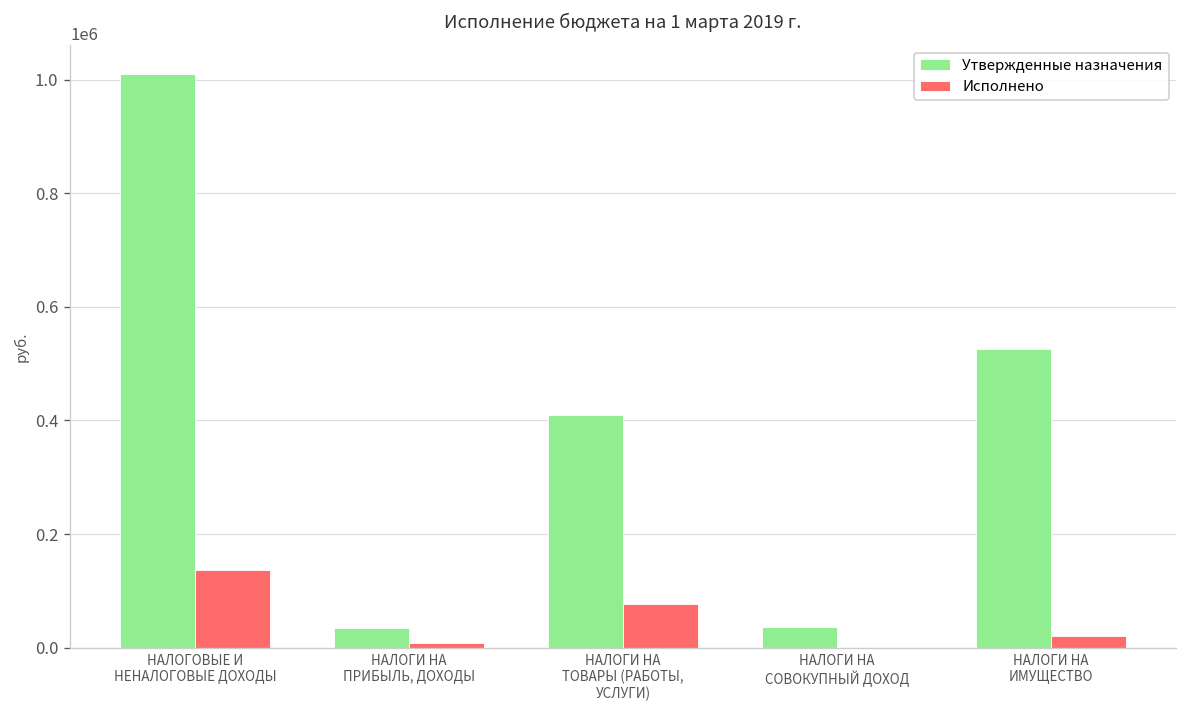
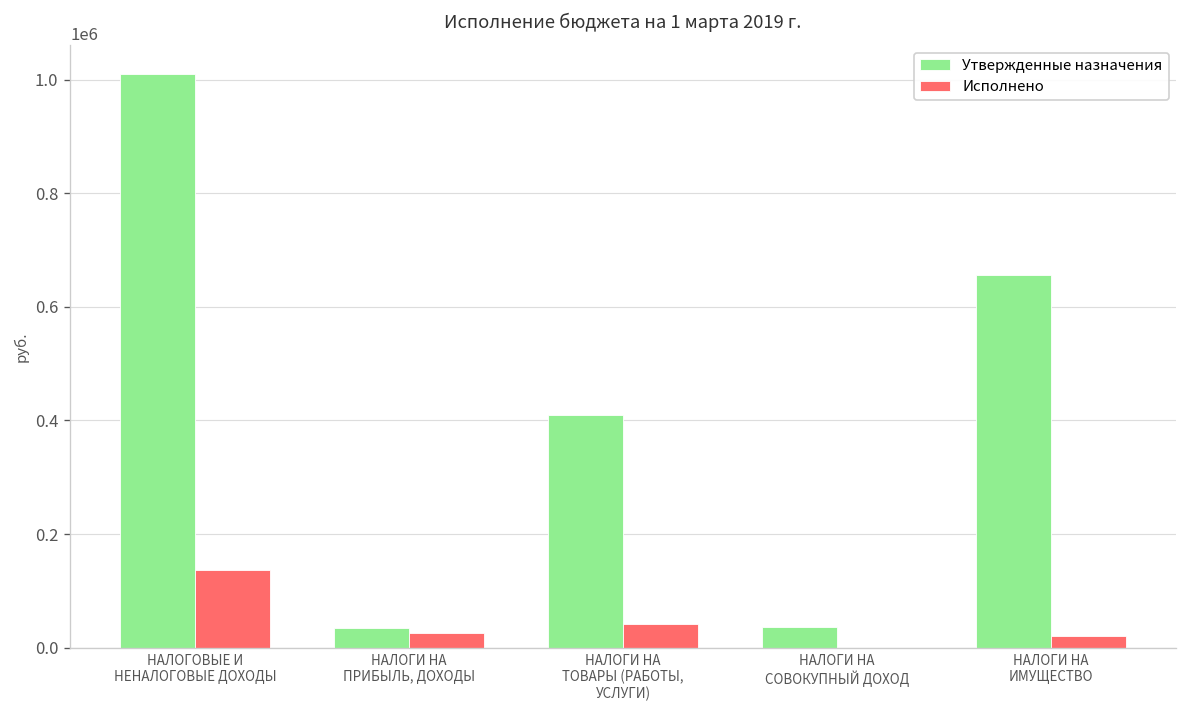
  {
    "Утвержденные назначения": {
      "НАЛОГОВЫЕ И НЕНАЛОГОВЫЕ ДОХОДЫ": 1010000,
      "НАЛОГИ НА ПРИБЫЛЬ, ДОХОДЫ": 40000,
      "НАЛОГИ НА ТОВАРЫ (РАБОТЫ, УСЛУГИ)": 410000,
      "НАЛОГИ НА СОВОКУПНЫЙ ДОХОД": 40000,
-     "НАЛОГИ НА ИМУЩЕСТВО": 530000
+     "НАЛОГИ НА ИМУЩЕСТВО": 660000
    },
    "Исполнено": {
      "НАЛОГОВЫЕ И НЕНАЛОГОВЫЕ ДОХОДЫ": 140000,
-     "НАЛОГИ НА ПРИБЫЛЬ, ДОХОДЫ": 10000,
-     "НАЛОГИ НА ТОВАРЫ (РАБОТЫ, УСЛУГИ)": 80000,
+     "НАЛОГИ НА ПРИБЫЛЬ, ДОХОДЫ": 30000,
+     "НАЛОГИ НА ТОВАРЫ (РАБОТЫ, УСЛУГИ)": 40000,
      "НАЛОГИ НА СОВОКУПНЫЙ ДОХОД": 0,
      "НАЛОГИ НА ИМУЩЕСТВО": 20000
    }
  }
